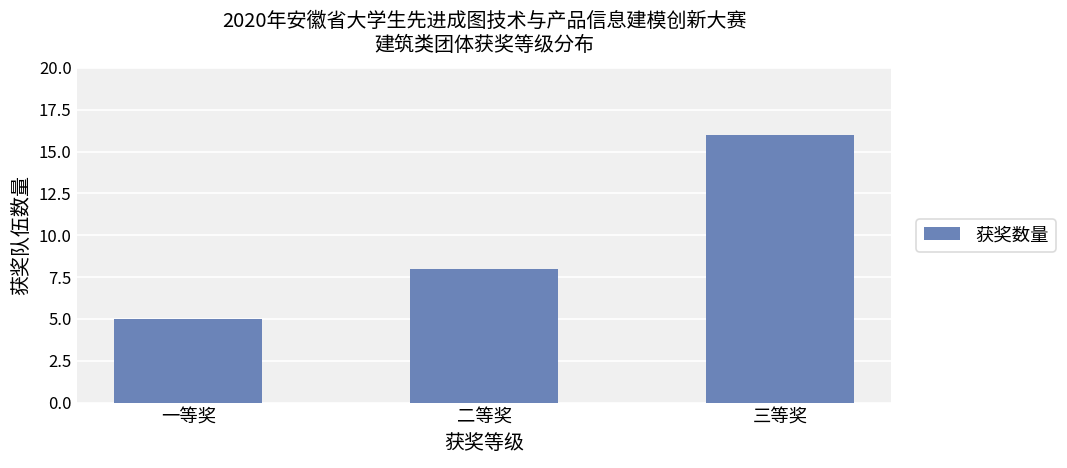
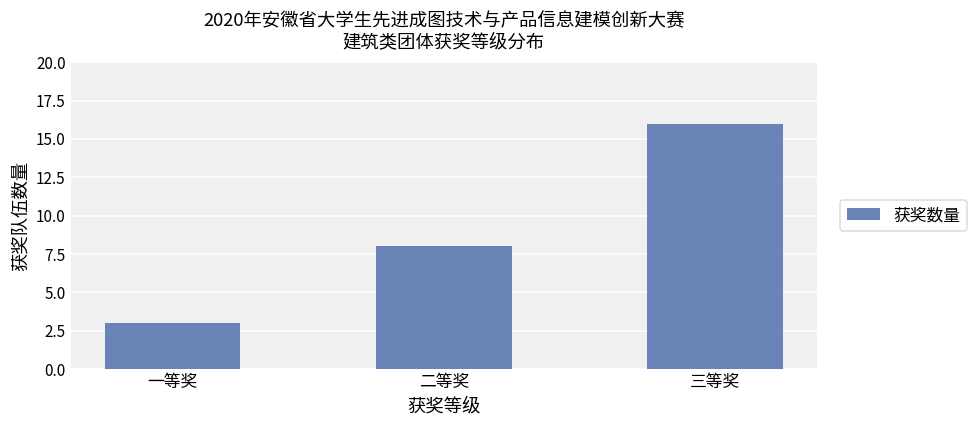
  {
-   "一等奖": 5,
+   "一等奖": 3,
    "二等奖": 8,
    "三等奖": 16
  }
